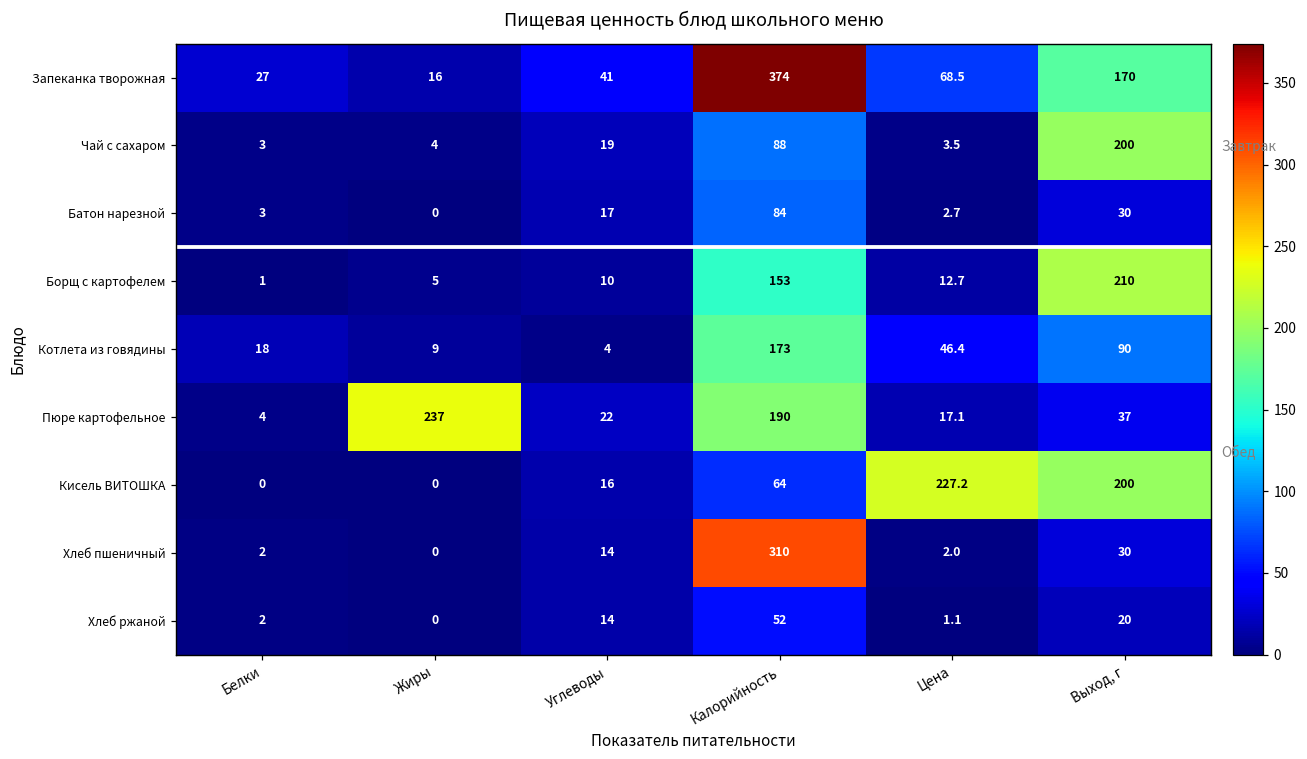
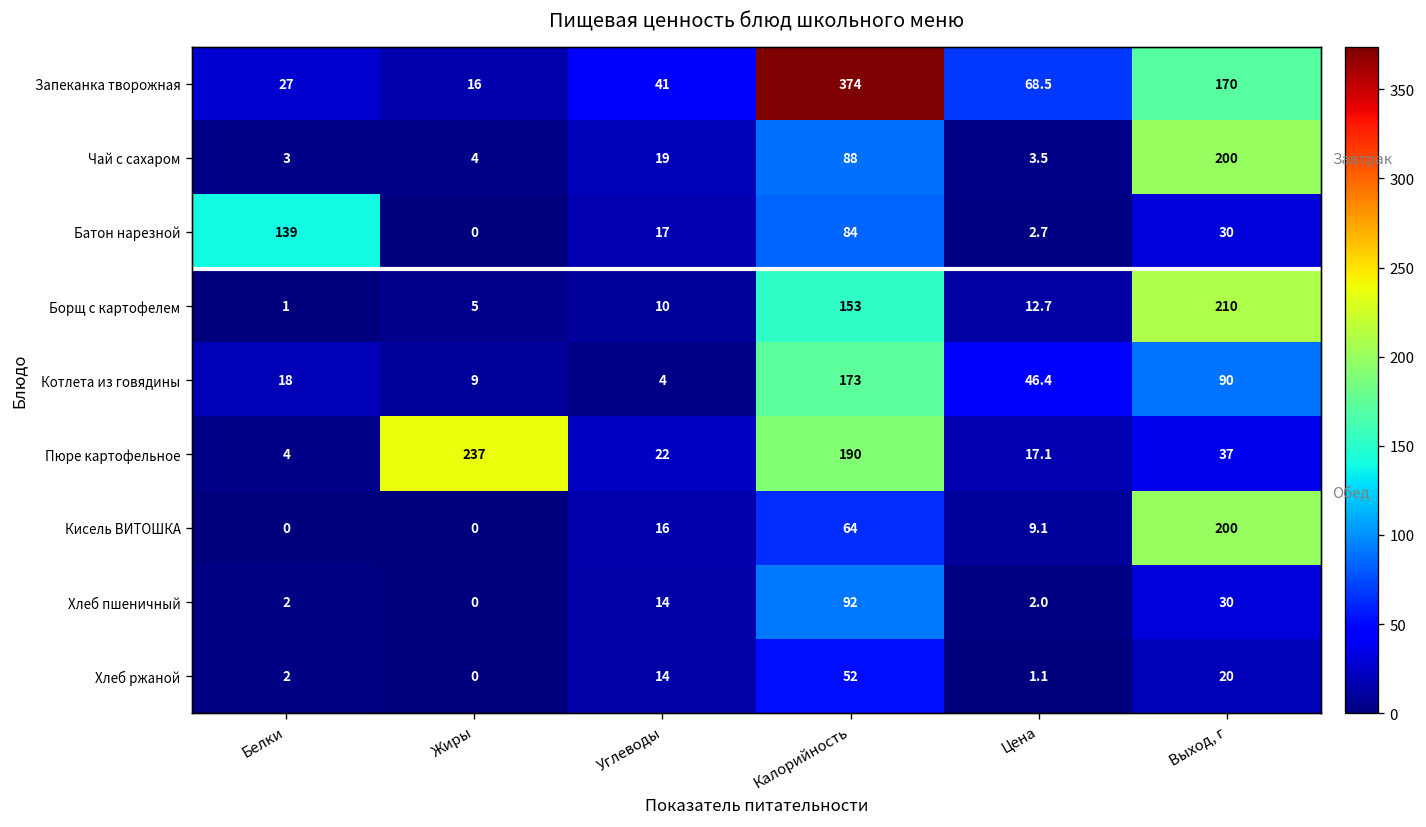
  {
    "Запеканка творожная": {
      "Белки": 27,
      "Жиры": 16,
      "Углеводы": 41,
      "Калорийность": 374,
      "Цена": 68.5,
      "Выход, г": 170
    },
    "Чай с сахаром": {
      "Белки": 3,
      "Жиры": 4,
      "Углеводы": 19,
      "Калорийность": 88,
      "Цена": 3.5,
      "Выход, г": 200
    },
    "Батон нарезной": {
-     "Белки": 3,
+     "Белки": 139,
      "Жиры": 0,
      "Углеводы": 17,
      "Калорийность": 84,
      "Цена": 2.7,
      "Выход, г": 30
    },
    "Борщ с картофелем": {
      "Белки": 1,
      "Жиры": 5,
      "Углеводы": 10,
      "Калорийность": 153,
      "Цена": 12.7,
      "Выход, г": 210
    },
    "Котлета из говядины": {
      "Белки": 18,
      "Жиры": 9,
      "Углеводы": 4,
      "Калорийность": 173,
      "Цена": 46.4,
      "Выход, г": 90
    },
    "Пюре картофельное": {
      "Белки": 4,
      "Жиры": 237,
      "Углеводы": 22,
      "Калорийность": 190,
      "Цена": 17.1,
      "Выход, г": 37
    },
    "Кисель ВИТОШКА": {
      "Белки": 0,
      "Жиры": 0,
      "Углеводы": 16,
      "Калорийность": 64,
-     "Цена": 227.2,
+     "Цена": 9.1,
      "Выход, г": 200
    },
    "Хлеб пшеничный": {
      "Белки": 2,
      "Жиры": 0,
      "Углеводы": 14,
-     "Калорийность": 310,
+     "Калорийность": 92,
      "Цена": 2.0,
      "Выход, г": 30
    },
    "Хлеб ржаной": {
      "Белки": 2,
      "Жиры": 0,
      "Углеводы": 14,
      "Калорийность": 52,
      "Цена": 1.1,
      "Выход, г": 20
    }
  }
